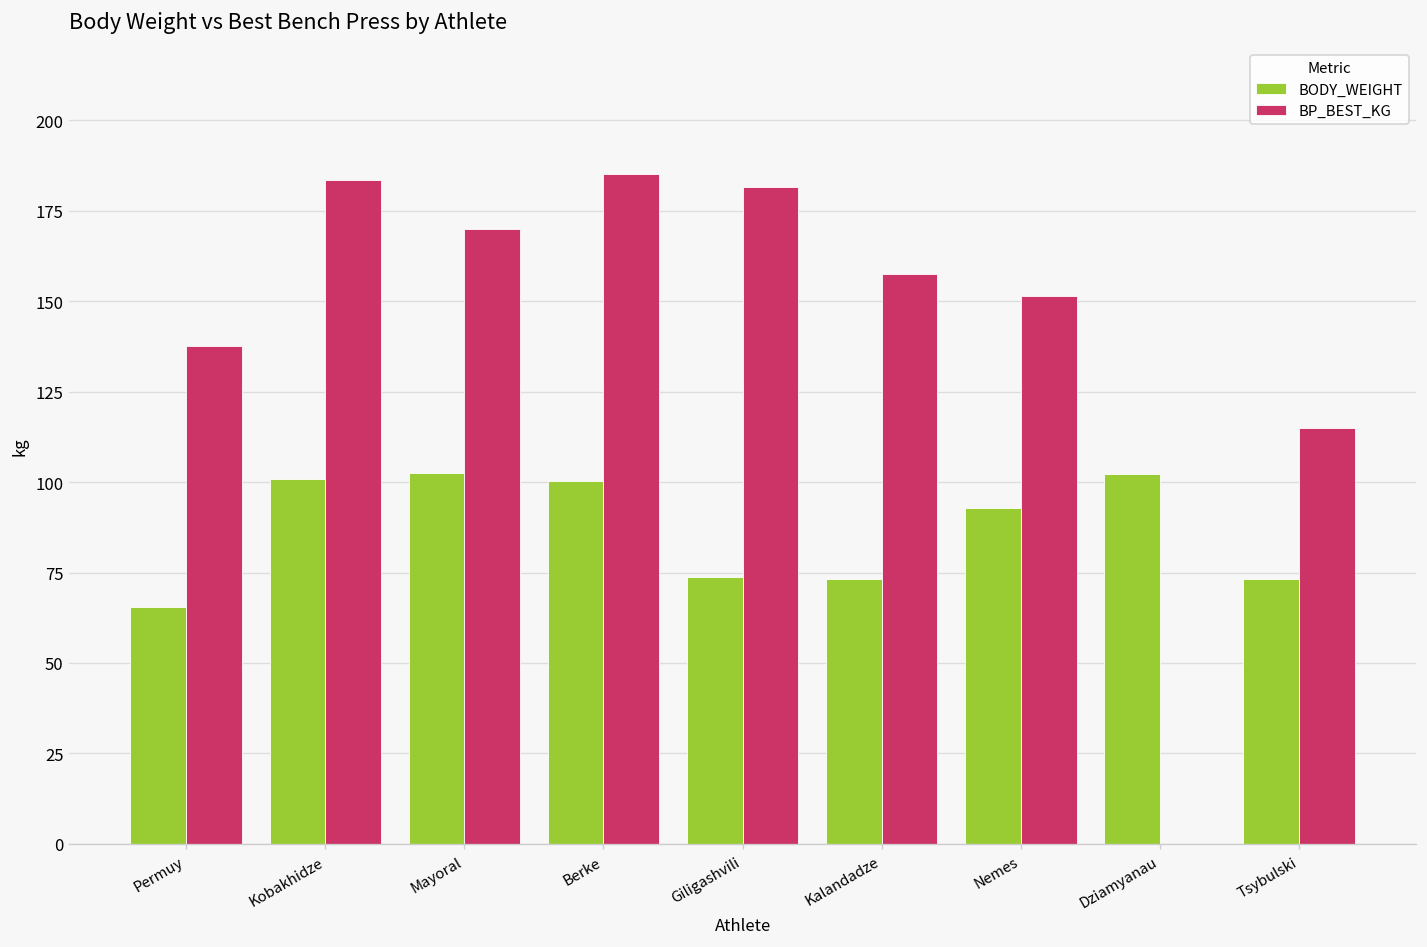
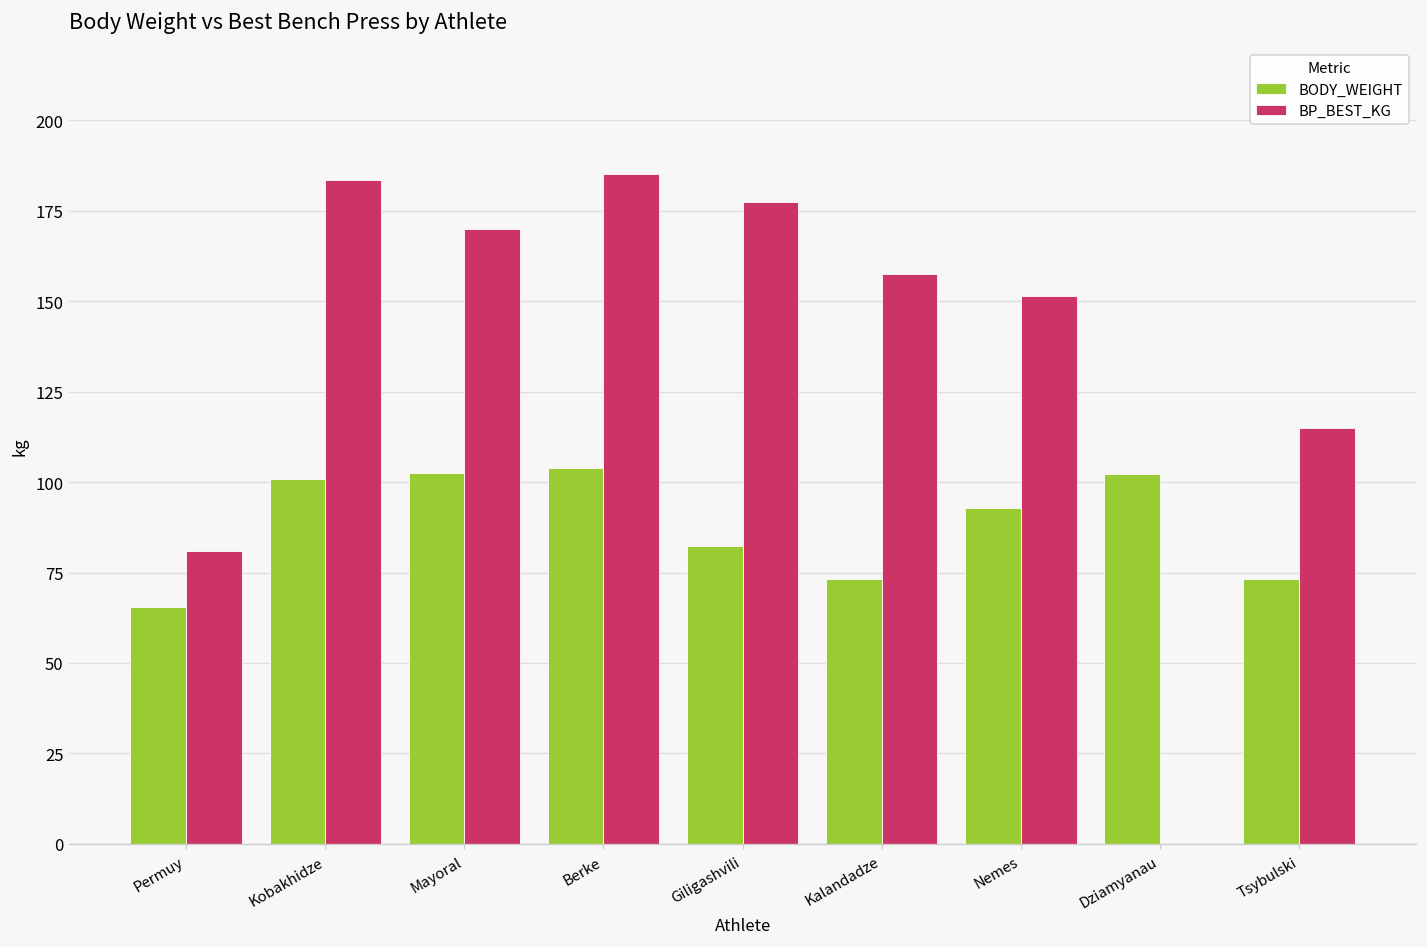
  {
    "BODY_WEIGHT": {
      "Permuy": 66,
      "Kobakhidze": 101,
      "Mayoral": 103,
-     "Berke": 100,
-     "Giligashvili": 74,
+     "Berke": 104,
+     "Giligashvili": 82,
      "Kalandadze": 73,
      "Nemes": 93,
      "Dziamyanau": 102,
      "Tsybulski": 73
    },
    "BP_BEST_KG": {
-     "Permuy": 138,
+     "Permuy": 81,
      "Kobakhidze": 184,
      "Mayoral": 170,
      "Berke": 185,
-     "Giligashvili": 181,
+     "Giligashvili": 178,
      "Kalandadze": 157,
      "Nemes": 151,
      "Dziamyanau": 0,
      "Tsybulski": 115
    }
  }
